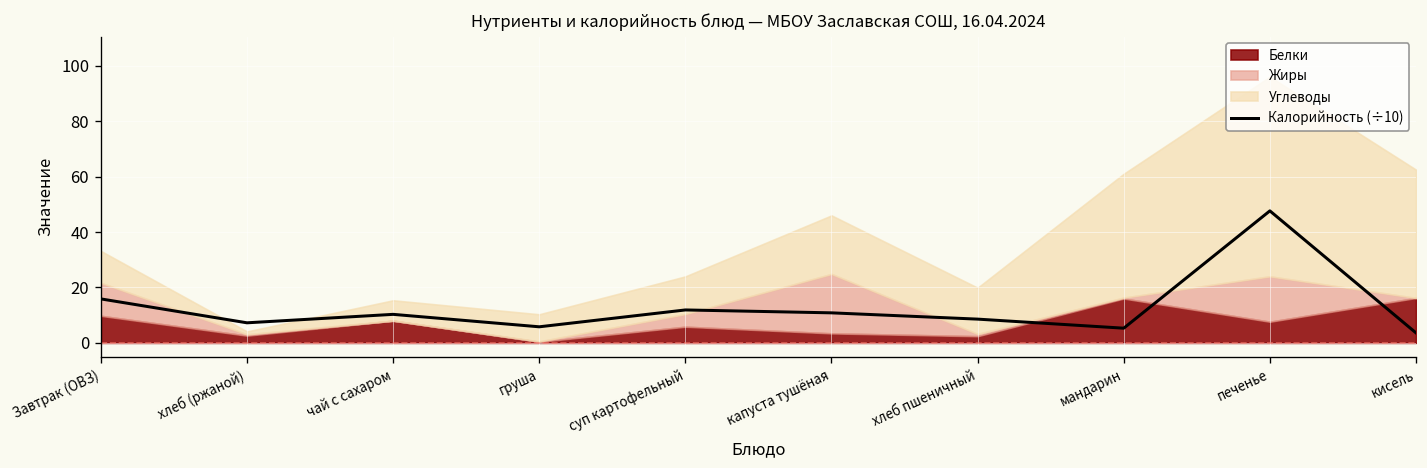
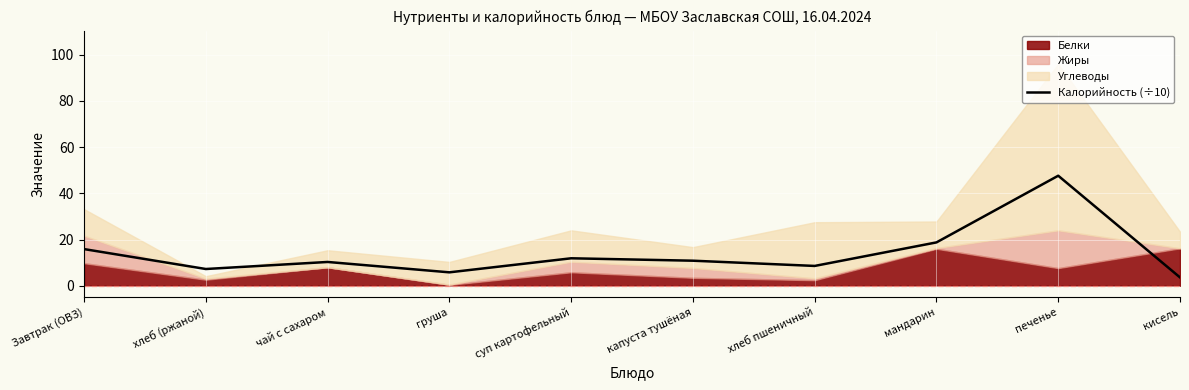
  {
    "Калорийность (÷10)": {
      "Завтрак (ОВЗ)": 16,
      "хлеб (ржаной)": 7,
      "чай с сахаром": 10,
      "груша": 6,
      "суп картофельный": 12,
      "капуста тушёная": 11,
      "хлеб пшеничный": 9,
-     "мандарин": 5,
+     "мандарин": 19,
      "печенье": 48,
      "кисель": 4
    },
    "Белки": {
      "Завтрак (ОВЗ)": 10,
      "суп картофельный": 6,
      "капуста тушёная": 3,
      "печенье": 8
    },
    "Жиры": {
      "Завтрак (ОВЗ)": 12,
      "суп картофельный": 5,
-     "капуста тушёная": 21,
+     "капуста тушёная": 4,
      "печенье": 16
    },
    "Углеводы": {
      "Завтрак (ОВЗ)": 11,
      "чай с сахаром": 7,
      "груша": 10,
      "суп картофельный": 14,
-     "капуста тушёная": 21,
-     "хлеб пшеничный": 17,
-     "мандарин": 45,
-     "кисель": 46
+     "капуста тушёная": 9,
+     "хлеб пшеничный": 24,
+     "мандарин": 12,
+     "кисель": 7
    }
  }
